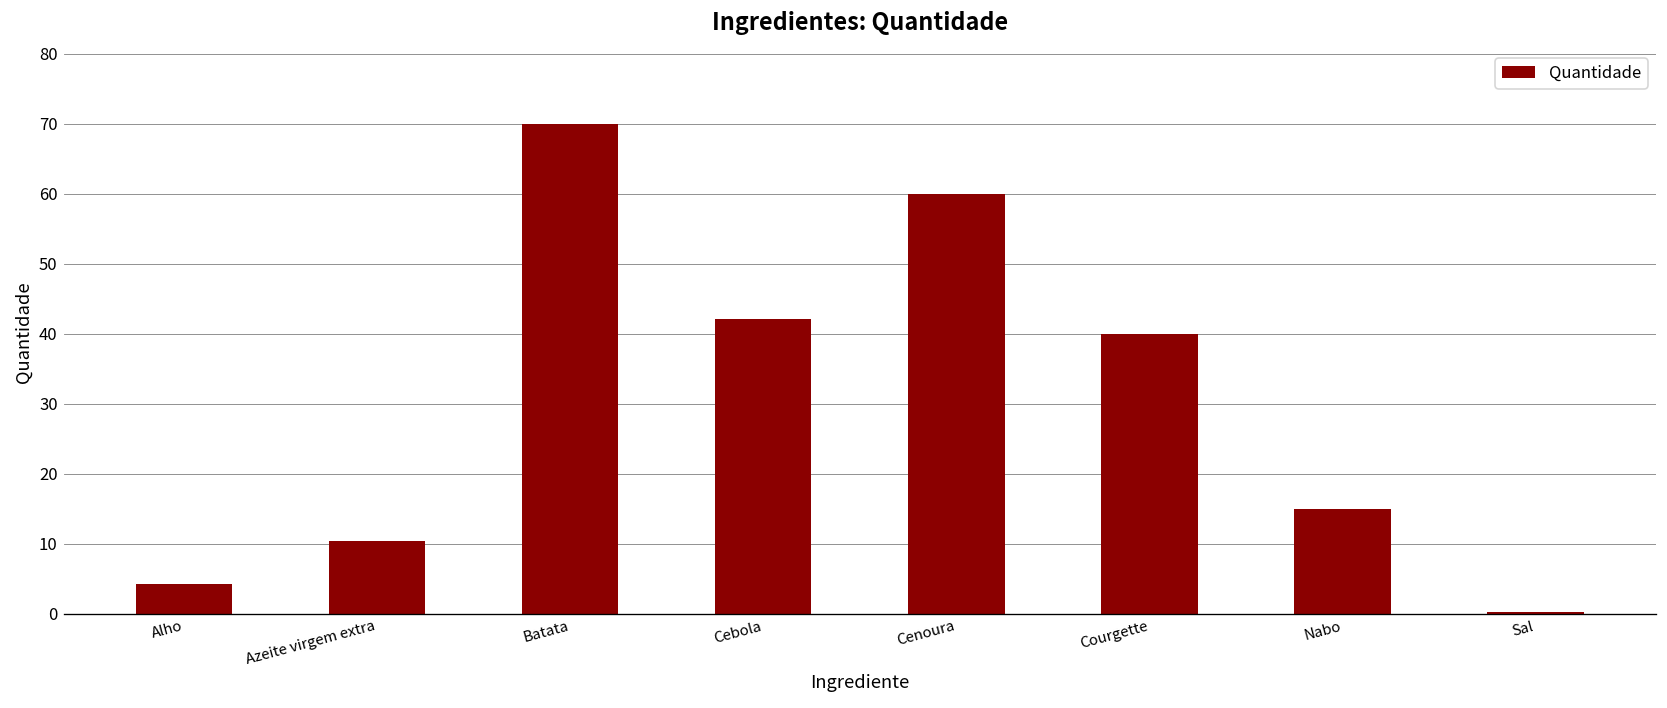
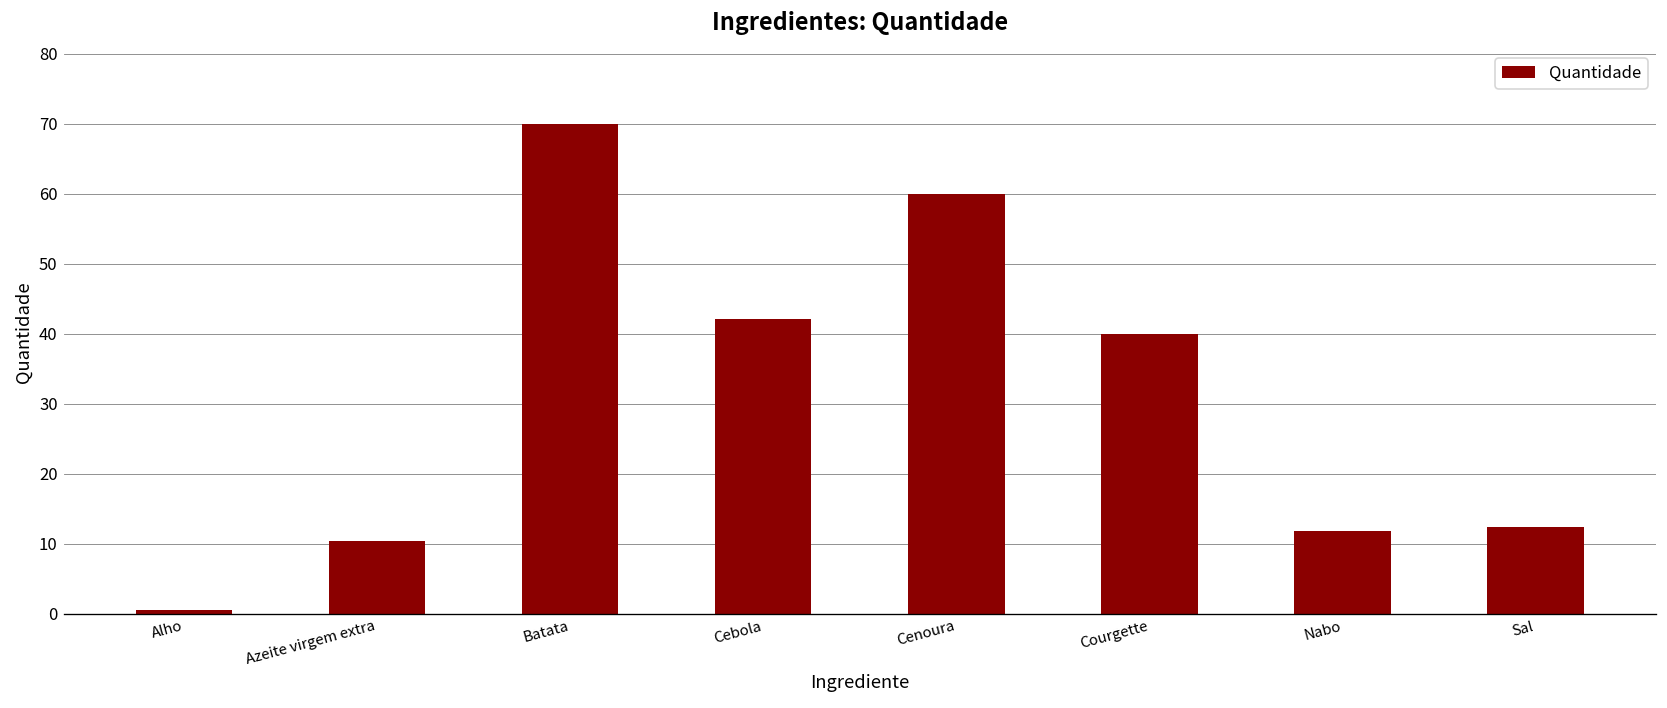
  {
-   "Alho": 4,
+   "Alho": 1,
    "Azeite virgem extra": 10,
    "Batata": 70,
    "Cebola": 42,
    "Cenoura": 60,
    "Courgette": 40,
-   "Nabo": 15,
-   "Sal": 0
+   "Nabo": 12,
+   "Sal": 12
  }
